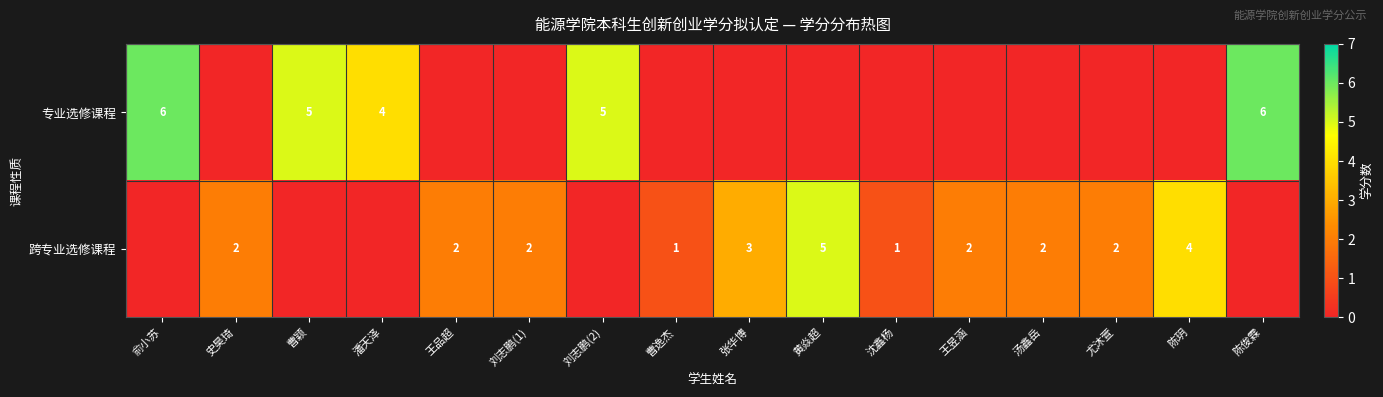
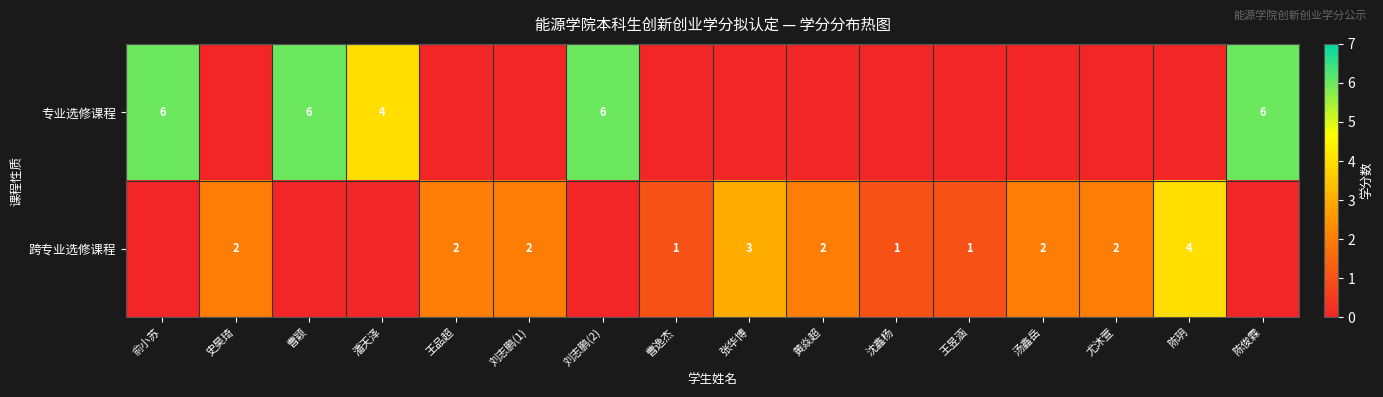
  {
    "专业选修课程": {
      "俞小苏": 6,
-     "曹颖": 5,
+     "曹颖": 6,
      "潘天泽": 4,
-     "刘志鹏(2)": 5,
+     "刘志鹏(2)": 6,
      "陈俊霖": 6
    },
    "跨专业选修课程": {
      "史昊琦": 2,
      "王品超": 2,
      "刘志鹏(1)": 2,
      "曹逸杰": 1,
      "张华博": 3,
-     "黄焱超": 5,
+     "黄焱超": 2,
      "沈鑫杨": 1,
-     "王昱涵": 2,
+     "王昱涵": 1,
      "汤鑫岳": 2,
      "尤沐萱": 2,
      "陈玥": 4
    }
  }
